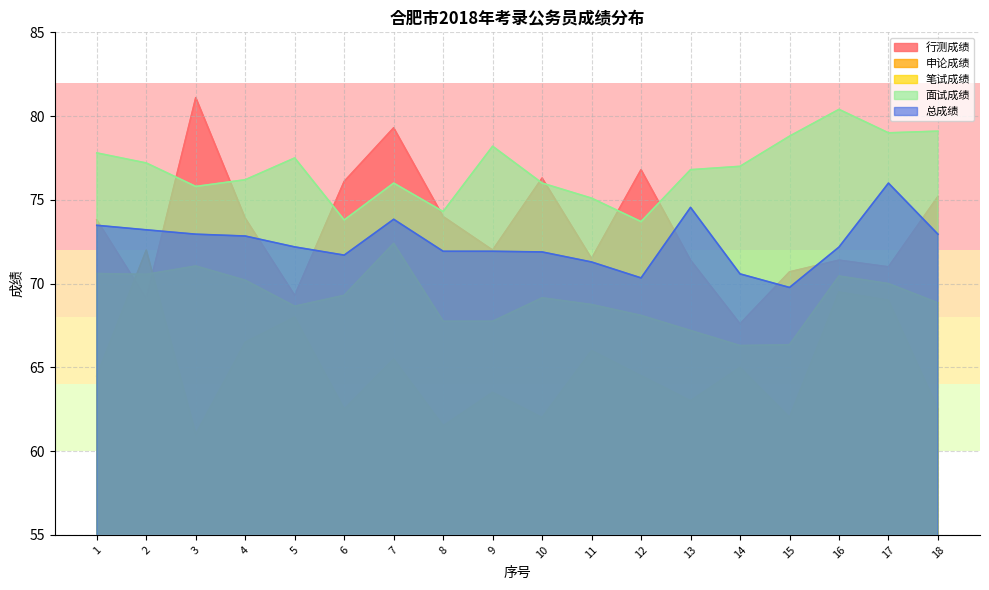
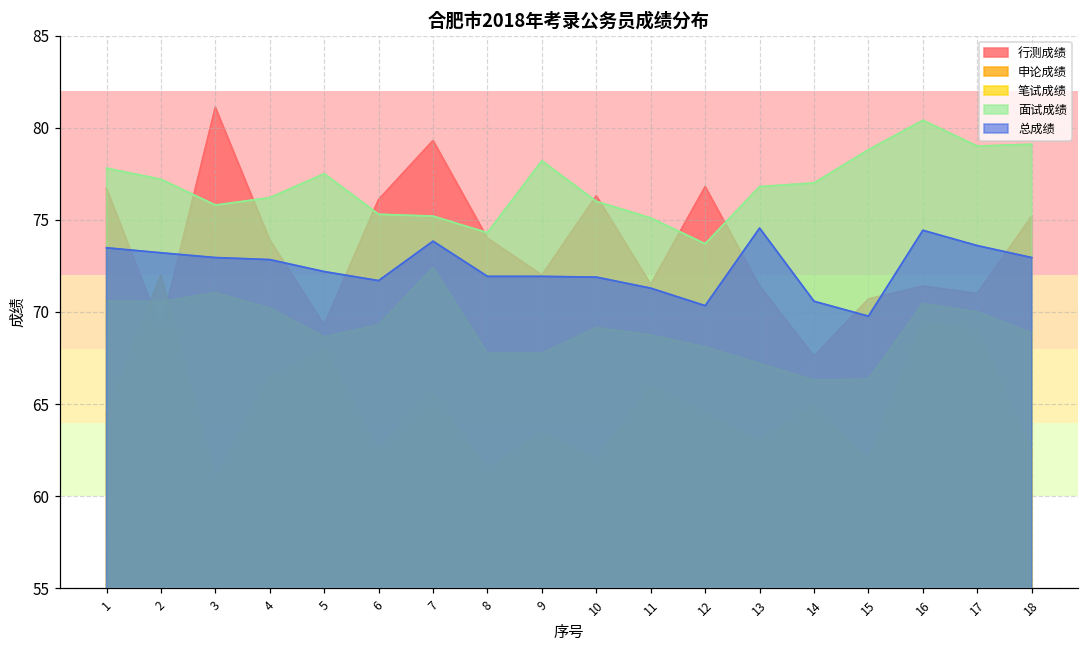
  {
    "行测成绩": {
-     "1": 73.8,
+     "1": 76.7,
      "2": 69.1,
      "3": 81.1,
      "4": 73.9,
      "5": 69.3,
      "6": 76.1,
      "7": 79.3,
      "8": 74.0,
      "10": 76.3,
      "11": 71.5,
      "12": 76.8,
      "13": 71.4,
      "14": 67.6,
      "15": 70.7,
      "16": 71.4,
      "17": 71.0,
      "18": 75.2
    },
    "面试成绩": {
      "1": 77.8,
      "2": 77.2,
      "3": 75.8,
      "4": 76.2,
      "5": 77.5,
-     "6": 73.8,
-     "7": 76.0,
+     "6": 75.3,
+     "7": 75.2,
      "8": 74.3,
      "9": 78.2,
      "10": 76.0,
      "11": 75.1,
      "12": 73.7,
      "13": 76.8,
      "14": 77.0,
      "15": 78.8,
      "16": 80.4,
      "17": 79.0,
      "18": 79.1
    },
    "总成绩": {
      "1": 73.5,
      "2": 73.2,
      "3": 73.0,
      "4": 72.8,
      "5": 72.2,
      "6": 71.7,
      "7": 73.8,
      "8": 71.9,
      "10": 71.9,
      "11": 71.3,
      "12": 70.3,
      "13": 74.6,
      "14": 70.6,
      "15": 69.8,
-     "16": 72.2,
-     "17": 76.0,
+     "16": 74.4,
+     "17": 73.6,
      "18": 73.0
    }
  }
